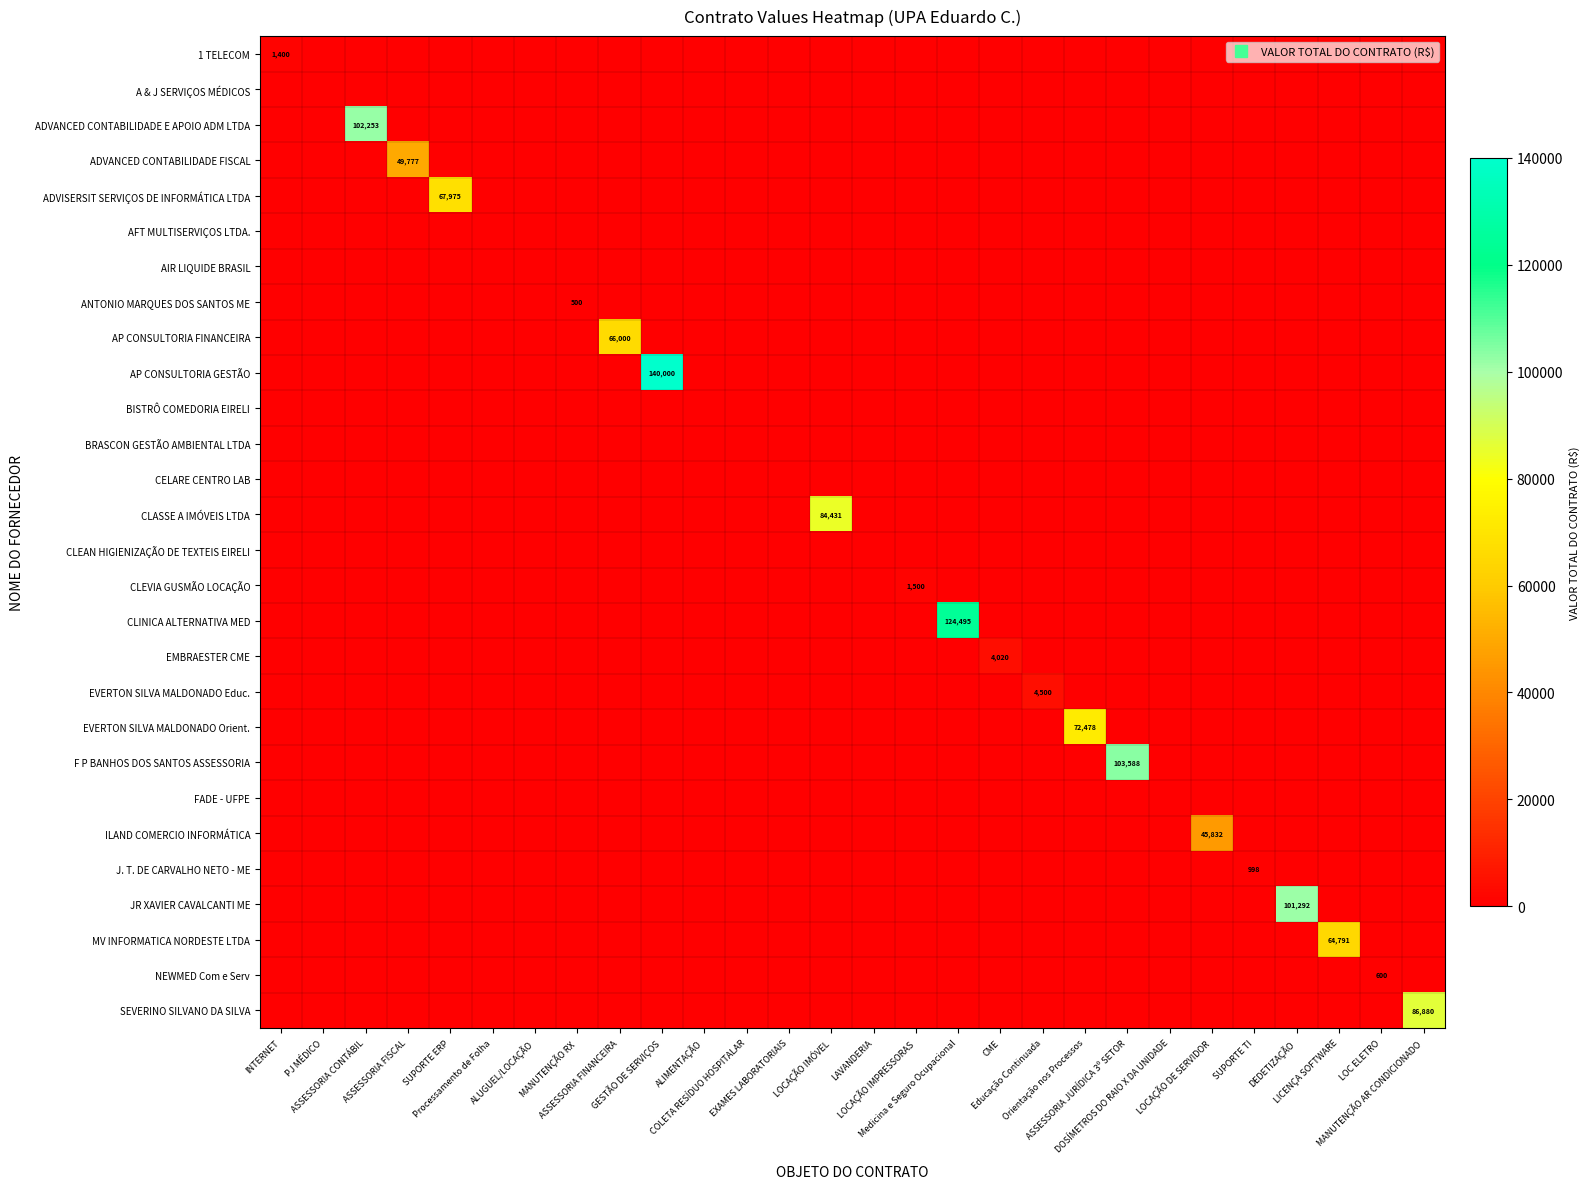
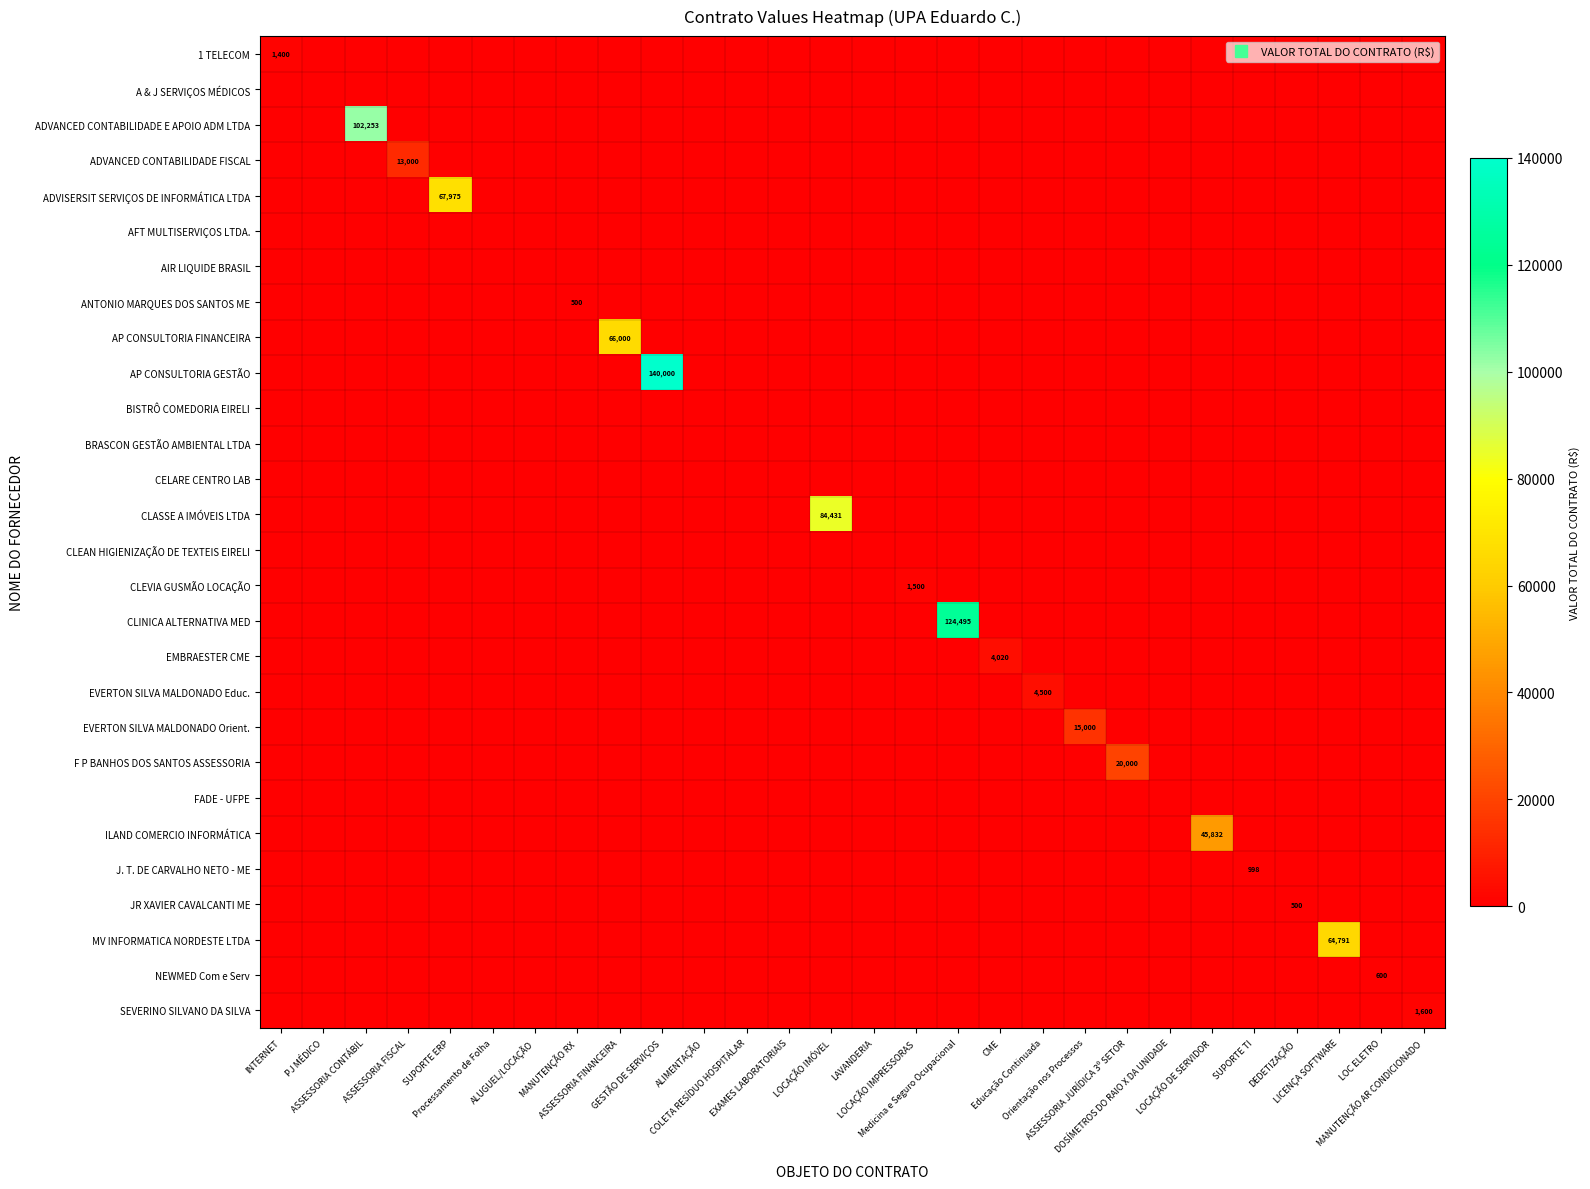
  {
    "1 TELECOM": {
      "INTERNET": "1,400"
    },
    "ADVANCED CONTABILIDADE E APOIO ADM LTDA": {
      "ASSESSORIA CONTÁBIL": "102,253"
    },
    "ADVANCED CONTABILIDADE FISCAL": {
-     "ASSESSORIA FISCAL": "49,777"
+     "ASSESSORIA FISCAL": "13,000"
    },
    "ADVISERSIT SERVIÇOS DE INFORMÁTICA LTDA": {
      "SUPORTE ERP": "67,975"
    },
    "ANTONIO MARQUES DOS SANTOS ME": {
      "MANUTENÇÃO RX": "500"
    },
    "AP CONSULTORIA FINANCEIRA": {
      "ASSESSORIA FINANCEIRA": "66,000"
    },
    "AP CONSULTORIA GESTÃO": {
      "GESTÃO DE SERVIÇOS": "140,000"
    },
    "CLASSE A IMÓVEIS LTDA": {
      "LOCAÇÃO IMÓVEL": "84,431"
    },
    "CLEVIA GUSMÃO LOCAÇÃO": {
      "LOCAÇÃO IMPRESSORAS": "1,500"
    },
    "CLINICA ALTERNATIVA MED": {
      "Medicina e Seguro Ocupacional": "124,495"
    },
    "EMBRAESTER CME": {
      "CME": "4,020"
    },
    "EVERTON SILVA MALDONADO Educ.": {
      "Educação Continuada": "4,500"
    },
    "EVERTON SILVA MALDONADO Orient.": {
-     "Orientação nos Processos": "72,478"
+     "Orientação nos Processos": "15,000"
    },
    "F P BANHOS DOS SANTOS ASSESSORIA": {
-     "ASSESSORIA JURÍDICA 3º SETOR": "103,588"
+     "ASSESSORIA JURÍDICA 3º SETOR": "20,000"
    },
    "ILAND COMERCIO INFORMÁTICA": {
      "LOCAÇÃO DE SERVIDOR": "45,832"
    },
    "J. T. DE CARVALHO NETO - ME": {
      "SUPORTE TI": "998"
    },
    "JR XAVIER CAVALCANTI ME": {
-     "DEDETIZAÇÃO": "101,292"
+     "DEDETIZAÇÃO": "500"
    },
    "MV INFORMATICA NORDESTE LTDA": {
      "LICENÇA SOFTWARE": "64,791"
    },
    "NEWMED Com e Serv": {
      "LOC ELETRO": "600"
    },
    "SEVERINO SILVANO DA SILVA": {
-     "MANUTENÇÃO AR CONDICIONADO": "86,880"
+     "MANUTENÇÃO AR CONDICIONADO": "1,600"
    }
  }
